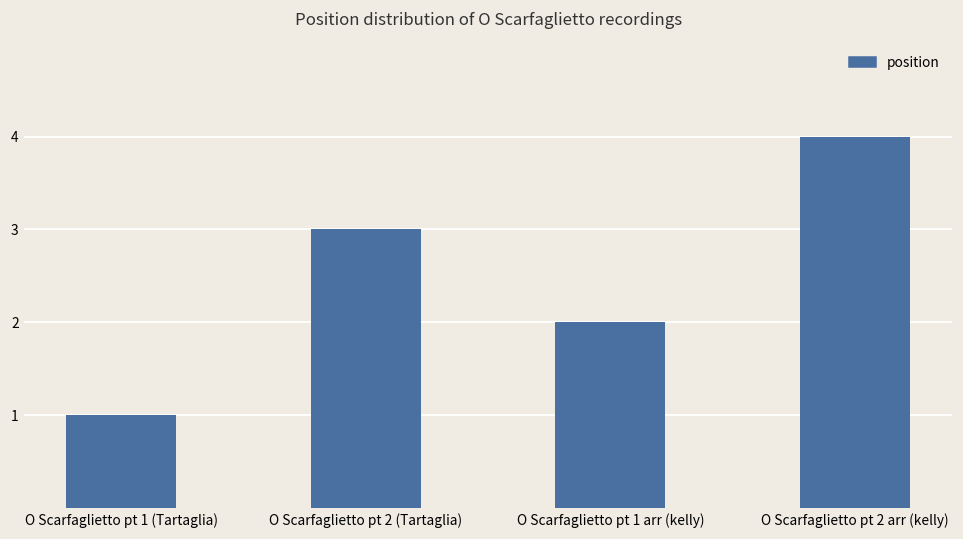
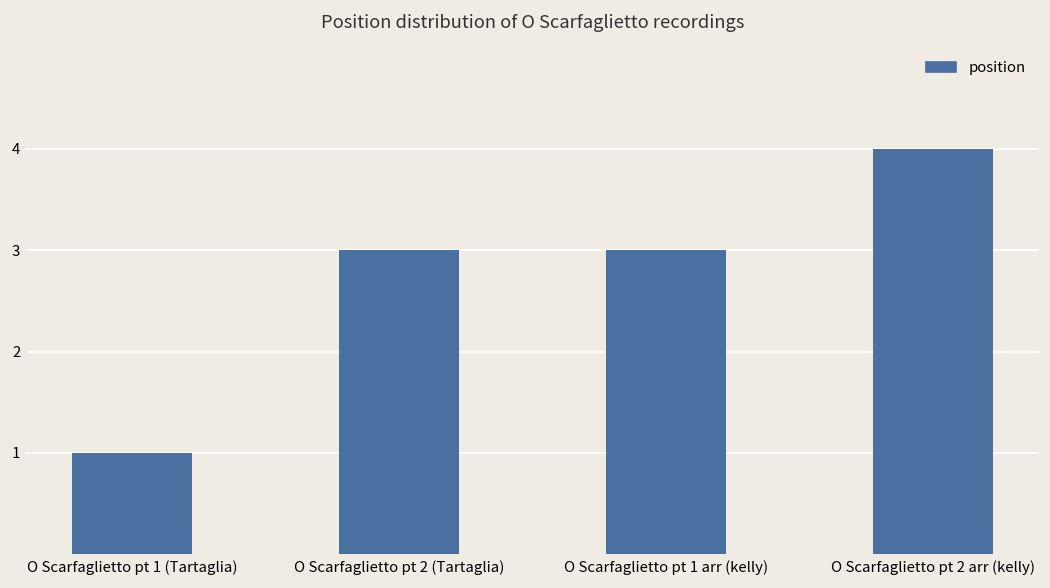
  {
    "O Scarfaglietto pt 1 (Tartaglia)": 1,
    "O Scarfaglietto pt 2 (Tartaglia)": 3,
-   "O Scarfaglietto pt 1 arr (kelly)": 2,
+   "O Scarfaglietto pt 1 arr (kelly)": 3,
    "O Scarfaglietto pt 2 arr (kelly)": 4
  }
